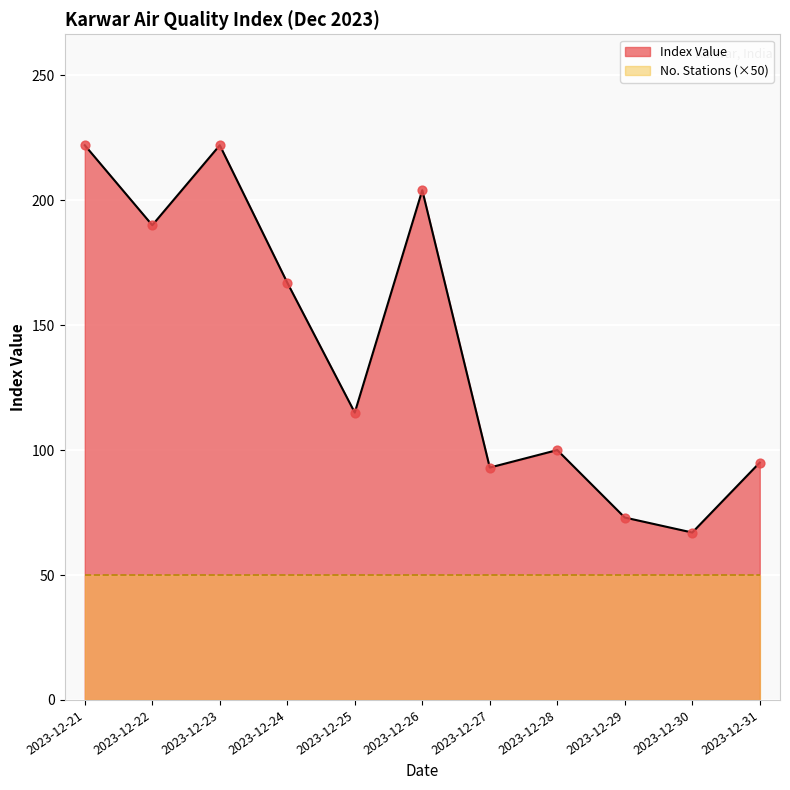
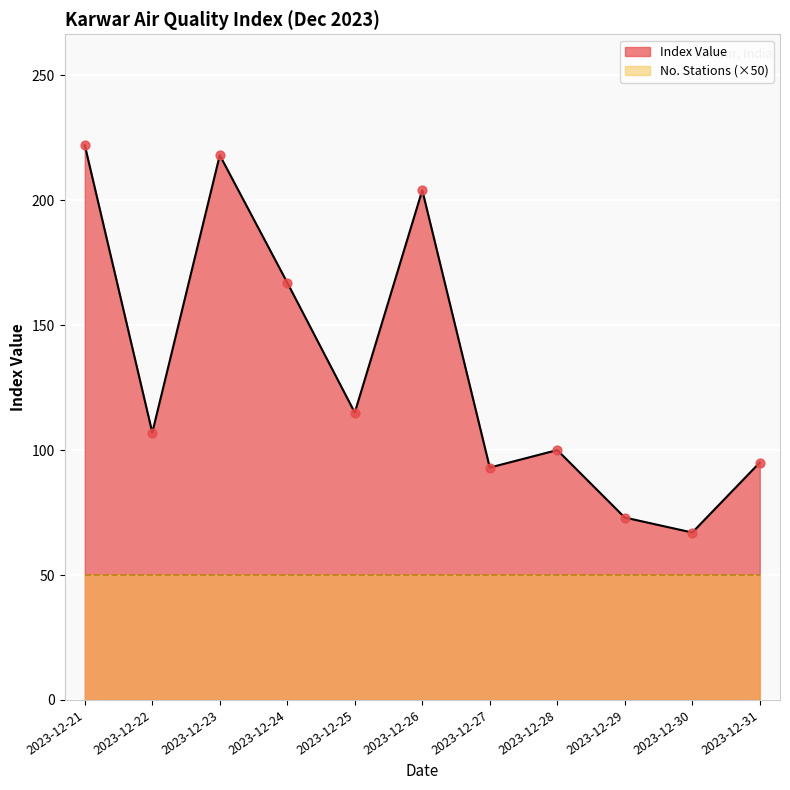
  {
    "Index Value": {
      "2023-12-21": 222,
-     "2023-12-22": 190,
-     "2023-12-23": 222,
+     "2023-12-22": 107,
+     "2023-12-23": 218,
      "2023-12-24": 167,
      "2023-12-25": 115,
      "2023-12-26": 204,
      "2023-12-27": 93,
      "2023-12-28": 100,
      "2023-12-29": 73,
      "2023-12-30": 67,
      "2023-12-31": 95
    },
    "No. Stations (×50)": {
      "2023-12-21": 50,
      "2023-12-22": 50,
      "2023-12-23": 50,
      "2023-12-24": 50,
      "2023-12-25": 50,
      "2023-12-26": 50,
      "2023-12-27": 50,
      "2023-12-28": 50,
      "2023-12-29": 50,
      "2023-12-30": 50,
      "2023-12-31": 50
    }
  }
